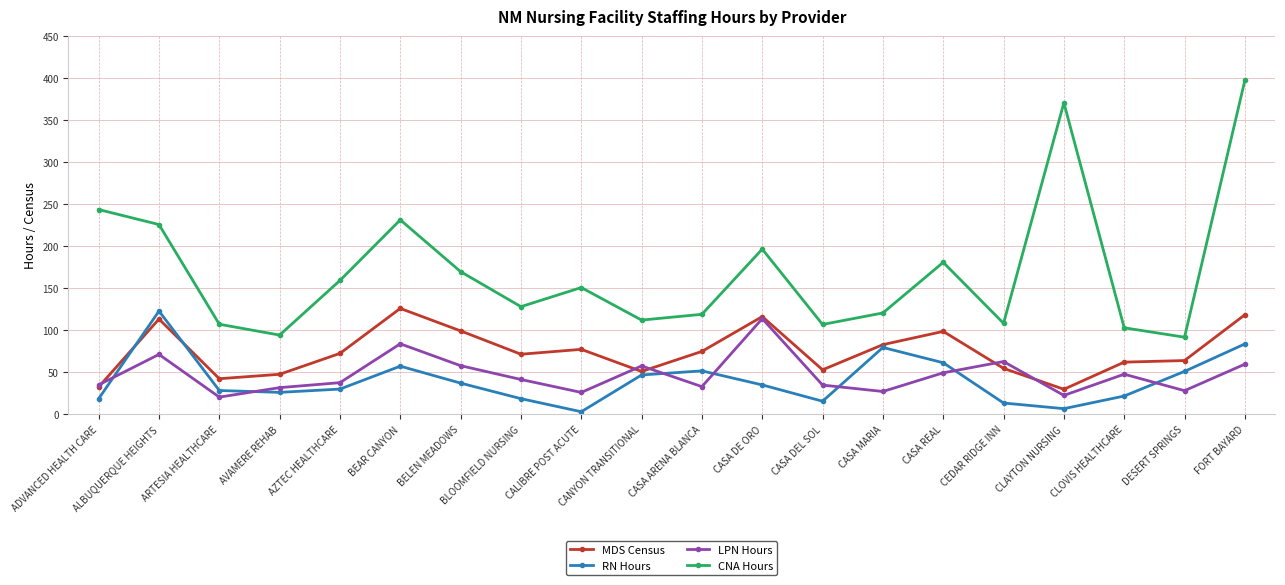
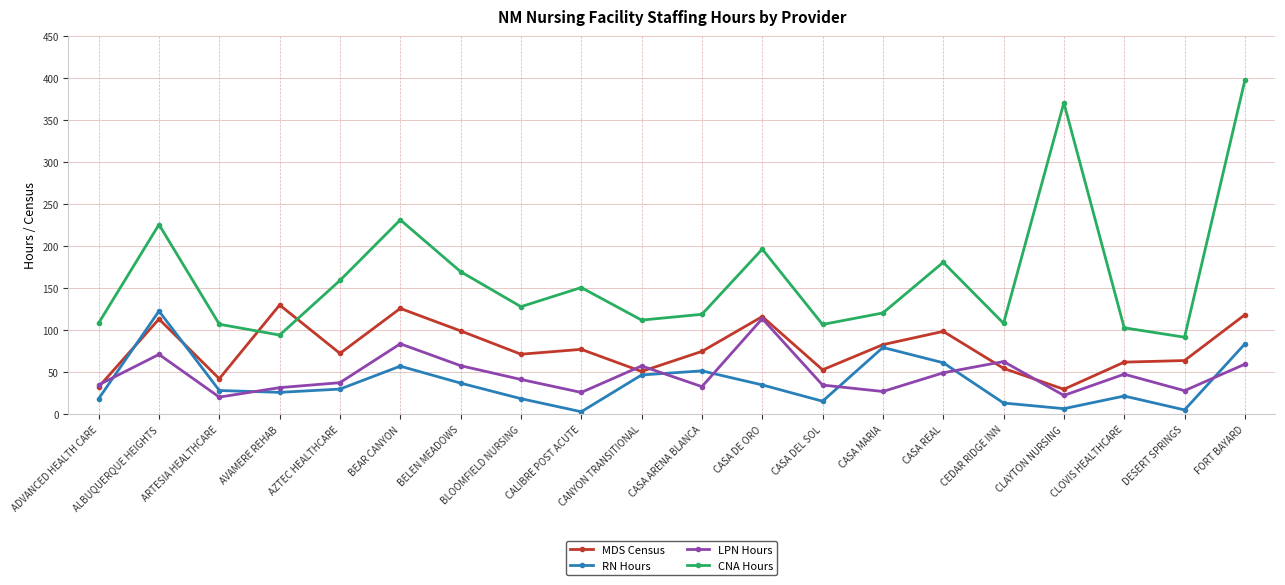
  {
    "MDS Census": {
      "ALBUQUERQUE HEIGHTS": 110,
      "ARTESIA HEALTHCARE": 40,
-     "AVAMERE REHAB": 50,
+     "AVAMERE REHAB": 130,
      "AZTEC HEALTHCARE": 70,
      "BEAR CANYON": 130,
      "BELEN MEADOWS": 100,
      "BLOOMFIELD NURSING": 70,
      "CALIBRE POST ACUTE": 80,
      "CANYON TRANSITIONAL": 50,
      "CASA ARENA BLANCA": 70,
      "CASA DEL SOL": 50,
      "CASA MARIA": 80,
      "CASA REAL": 100,
      "CEDAR RIDGE INN": 50,
      "CLAYTON NURSING": 30,
      "CLOVIS HEALTHCARE": 60,
      "DESERT SPRINGS": 60,
      "FORT BAYARD": 120
    },
    "RN Hours": {
      "ADVANCED HEALTH CARE": 20,
      "ALBUQUERQUE HEIGHTS": 120,
      "ARTESIA HEALTHCARE": 30,
      "AVAMERE REHAB": 30,
      "AZTEC HEALTHCARE": 30,
      "BEAR CANYON": 60,
      "BELEN MEADOWS": 40,
      "BLOOMFIELD NURSING": 20,
      "CALIBRE POST ACUTE": 0,
      "CANYON TRANSITIONAL": 50,
      "CASA ARENA BLANCA": 50,
      "CASA DE ORO": 30,
      "CASA DEL SOL": 20,
      "CASA MARIA": 80,
      "CASA REAL": 60,
      "CEDAR RIDGE INN": 10,
      "CLAYTON NURSING": 10,
      "CLOVIS HEALTHCARE": 20,
-     "DESERT SPRINGS": 50,
+     "DESERT SPRINGS": 0,
      "FORT BAYARD": 80
    },
    "LPN Hours": {
      "ALBUQUERQUE HEIGHTS": 70,
      "ARTESIA HEALTHCARE": 20,
      "AVAMERE REHAB": 30,
      "AZTEC HEALTHCARE": 40,
      "BEAR CANYON": 80,
      "BELEN MEADOWS": 60,
      "BLOOMFIELD NURSING": 40,
      "CALIBRE POST ACUTE": 30,
      "CANYON TRANSITIONAL": 60,
      "CASA ARENA BLANCA": 30,
      "CASA DEL SOL": 30,
      "CASA MARIA": 30,
      "CASA REAL": 50,
      "CEDAR RIDGE INN": 60,
      "CLAYTON NURSING": 20,
      "CLOVIS HEALTHCARE": 50,
      "DESERT SPRINGS": 30,
      "FORT BAYARD": 60
    },
    "CNA Hours": {
-     "ADVANCED HEALTH CARE": 240,
+     "ADVANCED HEALTH CARE": 110,
      "ALBUQUERQUE HEIGHTS": 230,
      "ARTESIA HEALTHCARE": 110,
      "AVAMERE REHAB": 90,
      "AZTEC HEALTHCARE": 160,
      "BEAR CANYON": 230,
      "BELEN MEADOWS": 170,
      "BLOOMFIELD NURSING": 130,
      "CALIBRE POST ACUTE": 150,
      "CANYON TRANSITIONAL": 110,
      "CASA ARENA BLANCA": 120,
      "CASA DE ORO": 200,
      "CASA DEL SOL": 110,
      "CASA MARIA": 120,
      "CASA REAL": 180,
      "CEDAR RIDGE INN": 110,
      "CLAYTON NURSING": 370,
      "CLOVIS HEALTHCARE": 100,
      "DESERT SPRINGS": 90,
      "FORT BAYARD": 400
    }
  }
